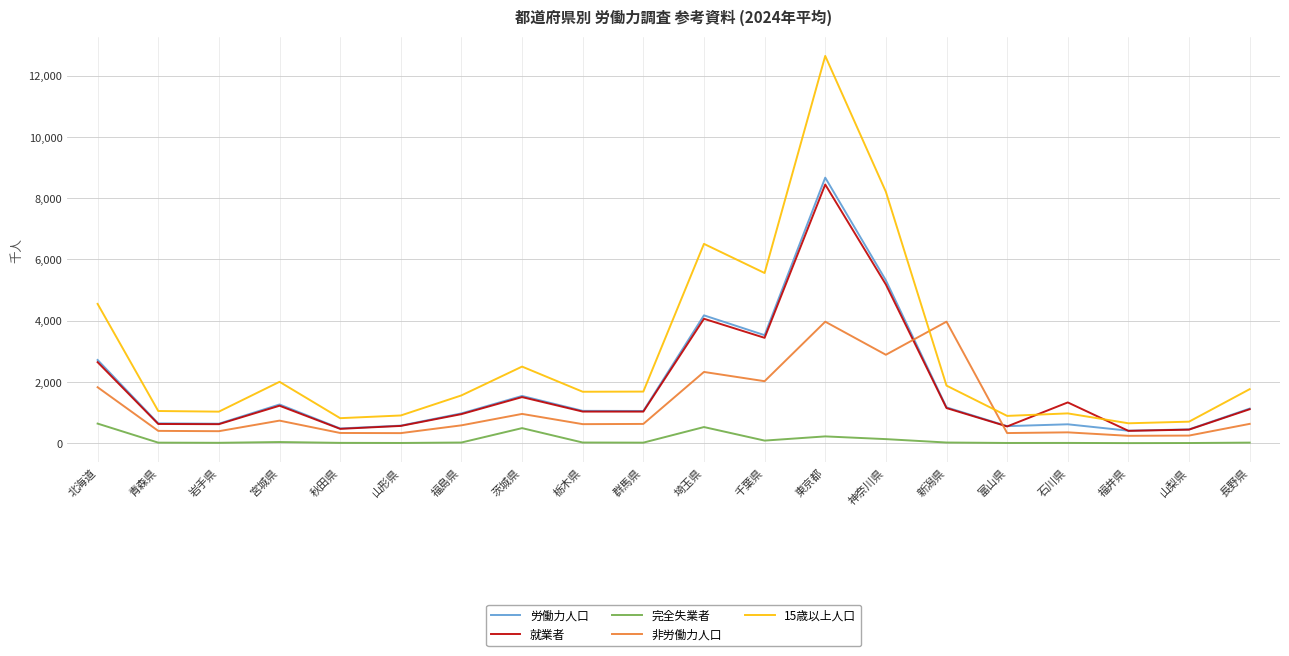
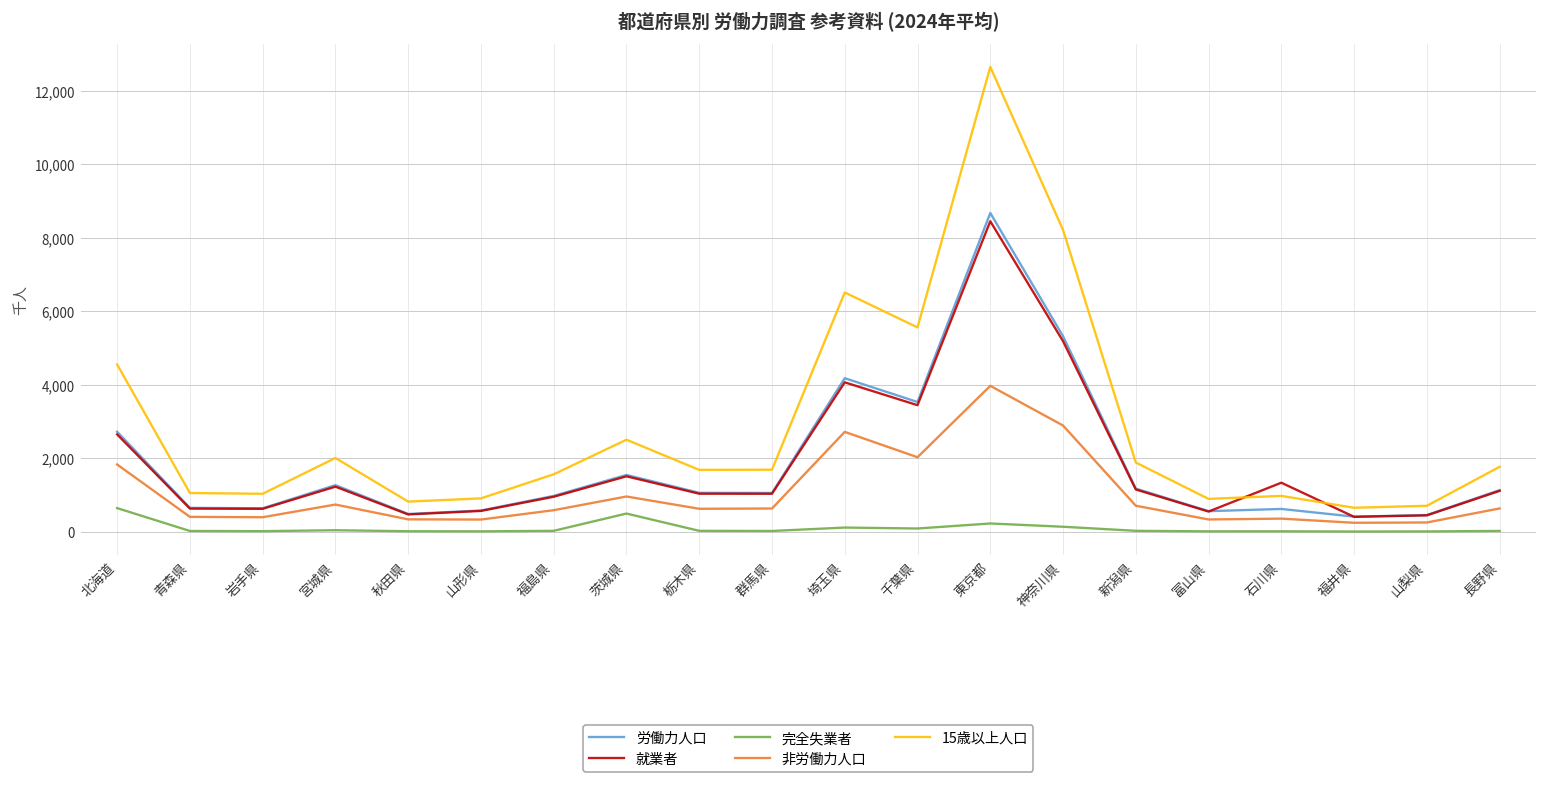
  {
    "労働力人口": {
      "埼玉県": "4,200",
      "千葉県": "3,500",
      "東京都": "8,700",
      "神奈川県": "5,300",
      "石川県": "600"
    },
    "就業者": {
      "埼玉県": "4,100",
      "千葉県": "3,400",
      "東京都": "8,400",
      "神奈川県": "5,200",
      "石川県": "1,300"
    },
    "完全失業者": {
      "北海道": "600",
      "青森県": "0",
      "岩手県": "0",
      "宮城県": "0",
      "秋田県": "0",
      "山形県": "0",
      "福島県": "0",
      "茨城県": "500",
      "栃木県": "0",
      "群馬県": "0",
-     "埼玉県": "500",
+     "埼玉県": "100",
      "千葉県": "100",
      "東京都": "200",
      "神奈川県": "100",
      "新潟県": "0",
      "富山県": "0",
      "石川県": "0",
      "福井県": "0",
      "山梨県": "0",
      "長野県": "0"
    },
    "非労働力人口": {
      "北海道": "1,800",
      "青森県": "400",
      "岩手県": "400",
      "宮城県": "700",
      "秋田県": "300",
      "山形県": "300",
      "福島県": "600",
      "茨城県": "1,000",
      "栃木県": "600",
      "群馬県": "600",
-     "埼玉県": "2,300",
+     "埼玉県": "2,700",
      "千葉県": "2,000",
      "東京都": "4,000",
      "神奈川県": "2,900",
-     "新潟県": "4,000",
+     "新潟県": "700",
      "富山県": "300",
      "石川県": "400",
      "福井県": "200",
      "山梨県": "300",
      "長野県": "600"
    },
    "15歳以上人口": {
      "北海道": "4,600",
      "青森県": "1,100",
      "岩手県": "1,000",
      "宮城県": "2,000",
      "秋田県": "800",
      "山形県": "900",
      "福島県": "1,600",
      "茨城県": "2,500",
      "栃木県": "1,700",
      "群馬県": "1,700",
      "埼玉県": "6,500",
      "千葉県": "5,600",
      "東京都": "12,600",
      "神奈川県": "8,200",
      "新潟県": "1,900",
      "富山県": "900",
      "石川県": "1,000",
      "福井県": "700",
      "山梨県": "700",
      "長野県": "1,800"
    }
  }
